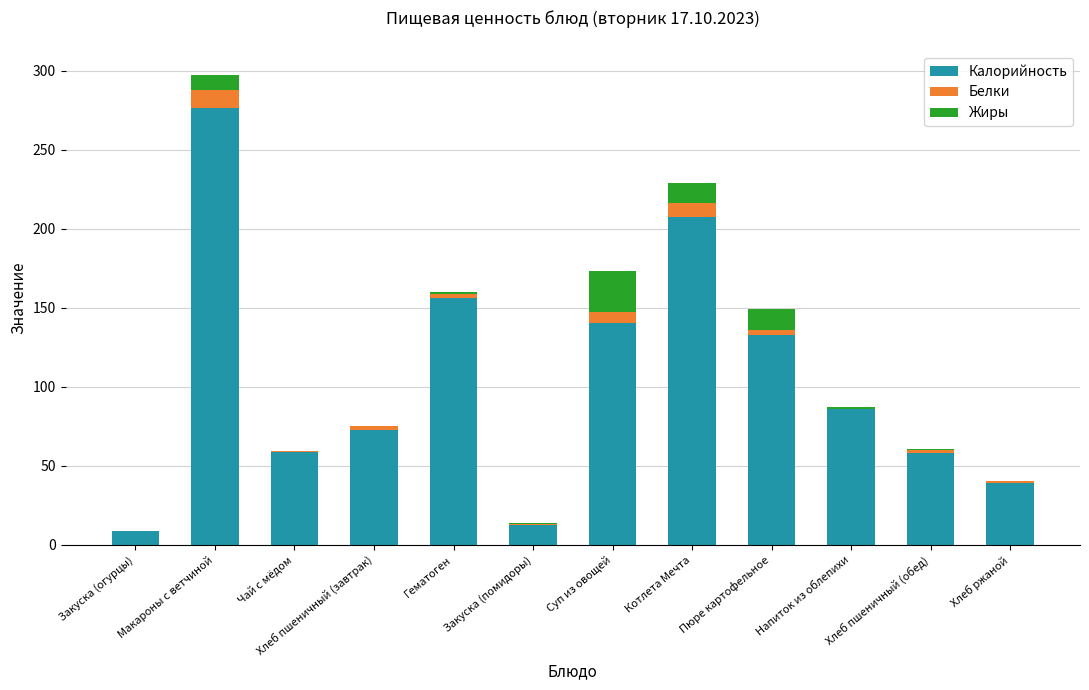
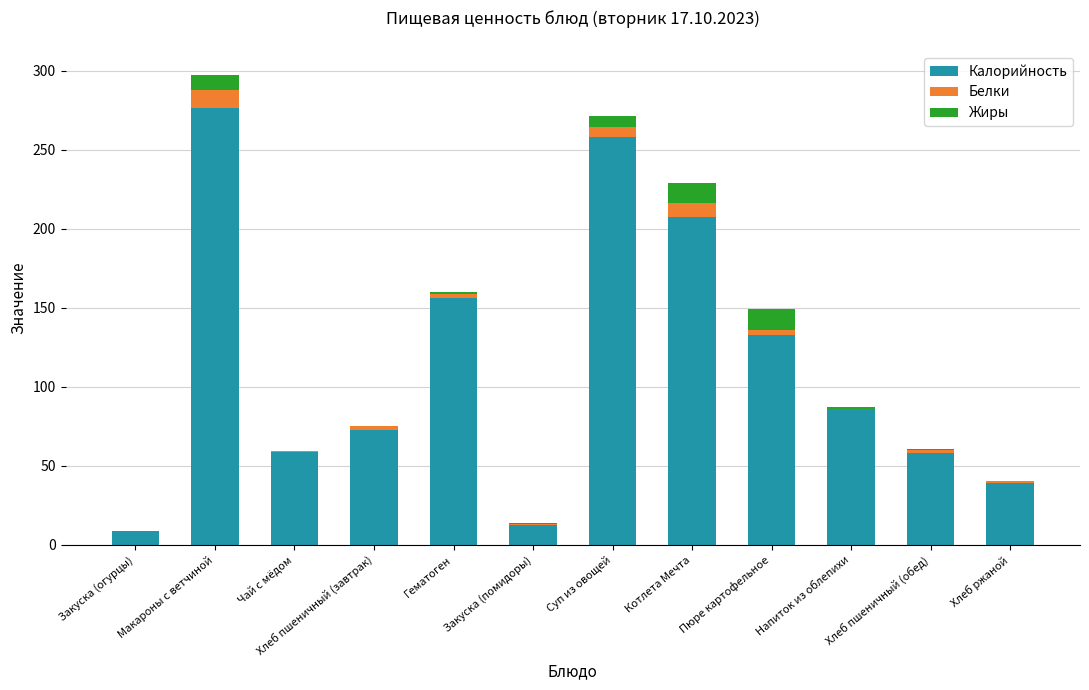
  {
    "Калорийность": {
      "Закуска (огурцы)": 8,
      "Макароны с ветчиной": 277,
      "Чай с мёдом": 59,
      "Хлеб пшеничный (завтрак)": 73,
      "Гематоген": 156,
      "Закуска (помидоры)": 13,
-     "Суп из овощей": 140,
+     "Суп из овощей": 258,
      "Котлета Мечта": 207,
      "Пюре картофельное": 133,
      "Напиток из облепихи": 86,
      "Хлеб пшеничный (обед)": 58,
      "Хлеб ржаной": 39
    },
    "Белки": {
      "Макароны с ветчиной": 11,
      "Хлеб пшеничный (завтрак)": 2,
      "Гематоген": 3,
      "Суп из овощей": 7,
      "Котлета Мечта": 9,
      "Пюре картофельное": 3,
      "Хлеб пшеничный (обед)": 2
    },
    "Жиры": {
      "Макароны с ветчиной": 9,
      "Чай с мёдом": 0,
      "Гематоген": 2,
-     "Суп из овощей": 26,
+     "Суп из овощей": 6,
      "Котлета Мечта": 12,
      "Пюре картофельное": 13
    }
  }
